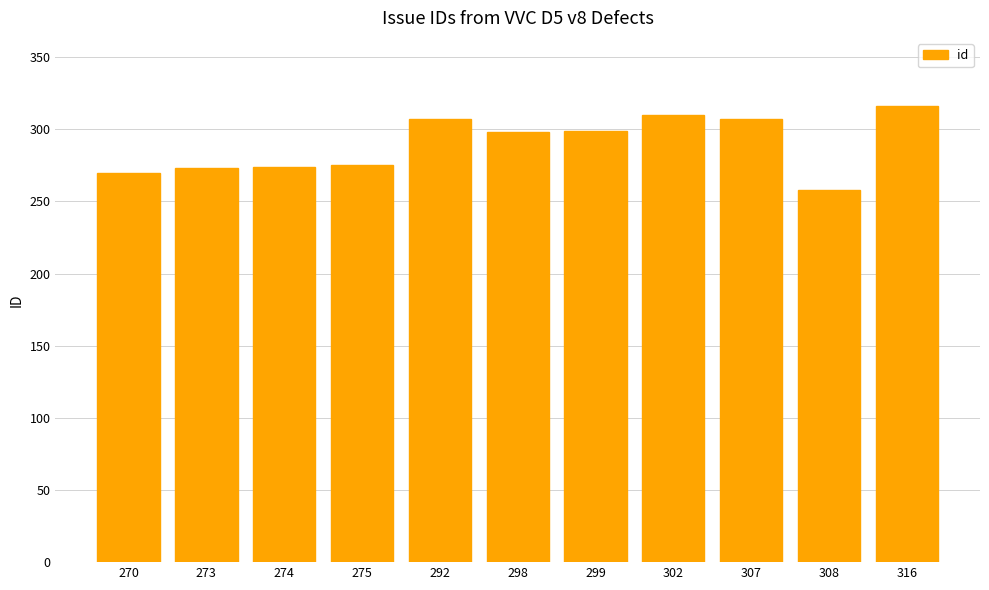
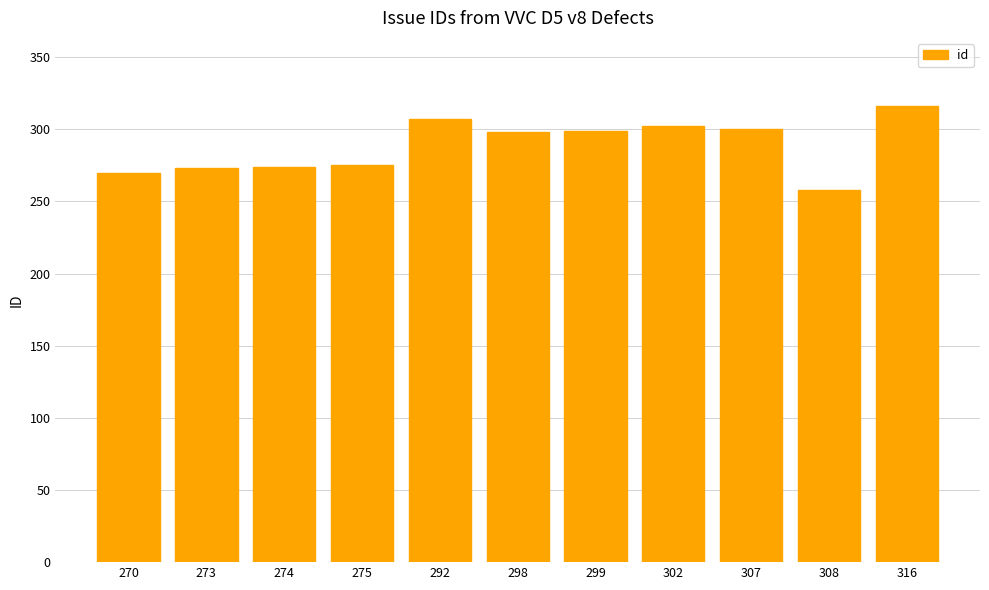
  {
    "270": 270,
    "273": 273,
    "274": 274,
    "275": 275,
    "292": 307,
    "298": 298,
    "299": 299,
-   "302": 310,
-   "307": 307,
+   "302": 302,
+   "307": 300,
    "308": 258,
    "316": 316
  }
